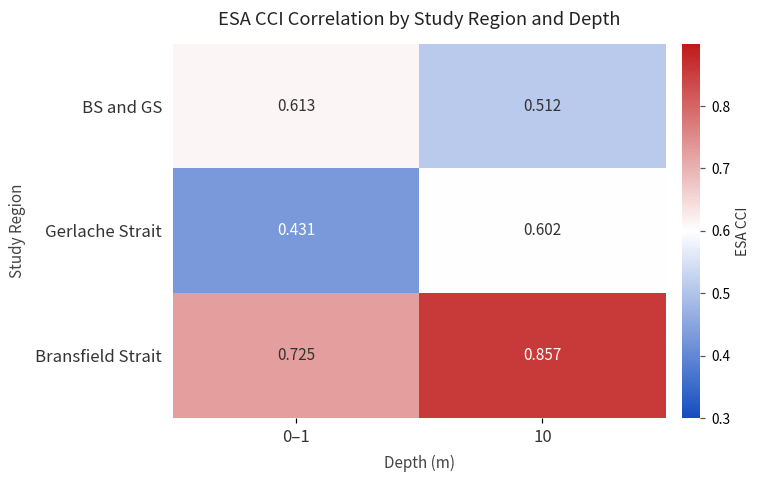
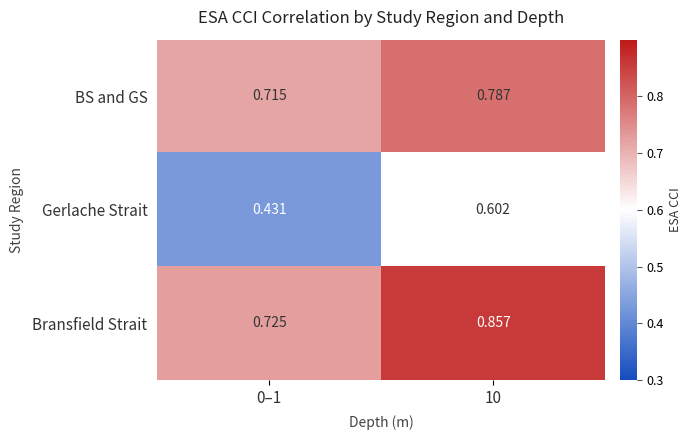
  {
    "BS and GS": {
-     "0–1": 0.613,
-     "10": 0.512
+     "0–1": 0.715,
+     "10": 0.787
    },
    "Gerlache Strait": {
      "0–1": 0.431,
      "10": 0.602
    },
    "Bransfield Strait": {
      "0–1": 0.725,
      "10": 0.857
    }
  }
